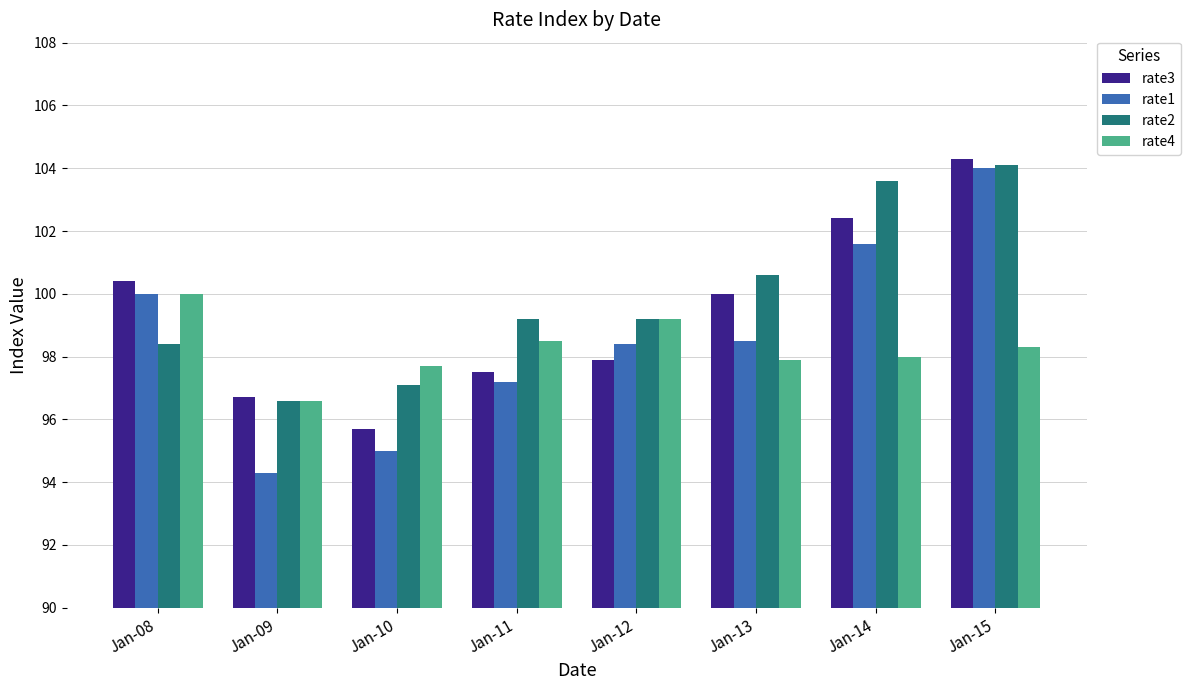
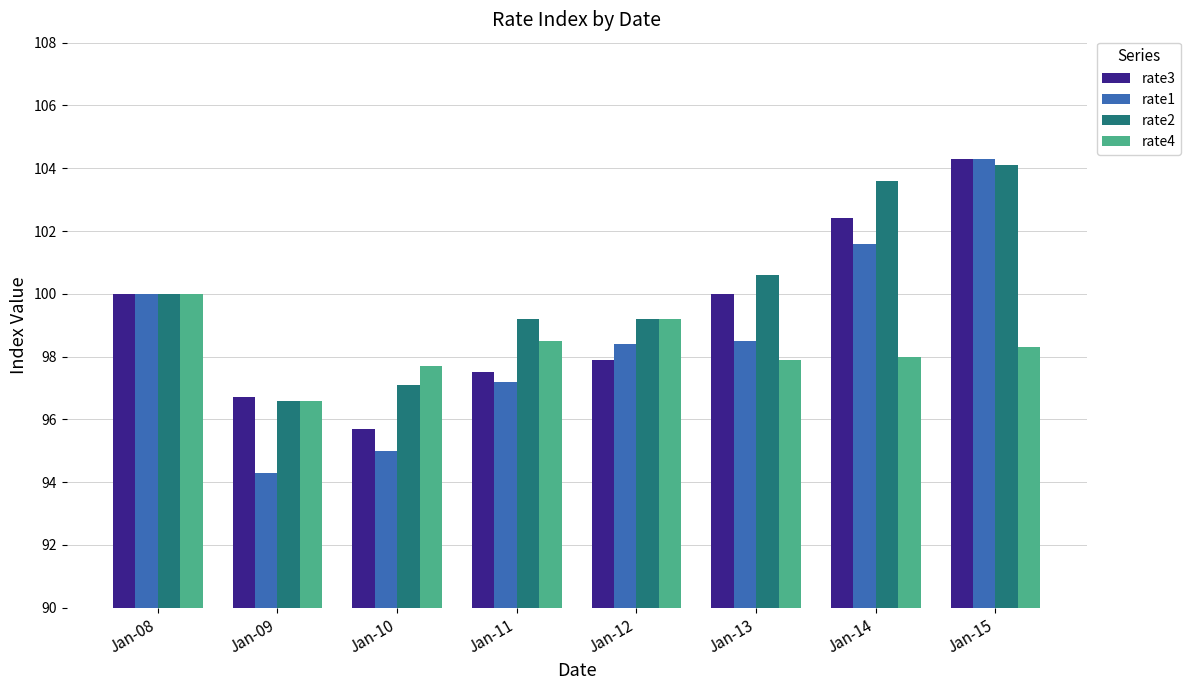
  {
    "rate3": {
-     "Jan-08": 100.4,
+     "Jan-08": 100.0,
      "Jan-09": 96.7,
      "Jan-10": 95.7,
      "Jan-11": 97.5,
      "Jan-12": 97.9,
      "Jan-13": 100.0,
      "Jan-14": 102.4,
      "Jan-15": 104.3
    },
    "rate1": {
      "Jan-08": 100.0,
      "Jan-09": 94.3,
      "Jan-10": 95.0,
      "Jan-11": 97.2,
      "Jan-12": 98.4,
      "Jan-13": 98.5,
      "Jan-14": 101.6,
-     "Jan-15": 104.0
+     "Jan-15": 104.3
    },
    "rate2": {
-     "Jan-08": 98.4,
+     "Jan-08": 100.0,
      "Jan-09": 96.6,
      "Jan-10": 97.1,
      "Jan-11": 99.2,
      "Jan-12": 99.2,
      "Jan-13": 100.6,
      "Jan-14": 103.6,
      "Jan-15": 104.1
    },
    "rate4": {
      "Jan-08": 100.0,
      "Jan-09": 96.6,
      "Jan-10": 97.7,
      "Jan-11": 98.5,
      "Jan-12": 99.2,
      "Jan-13": 97.9,
      "Jan-14": 98.0,
      "Jan-15": 98.3
    }
  }
